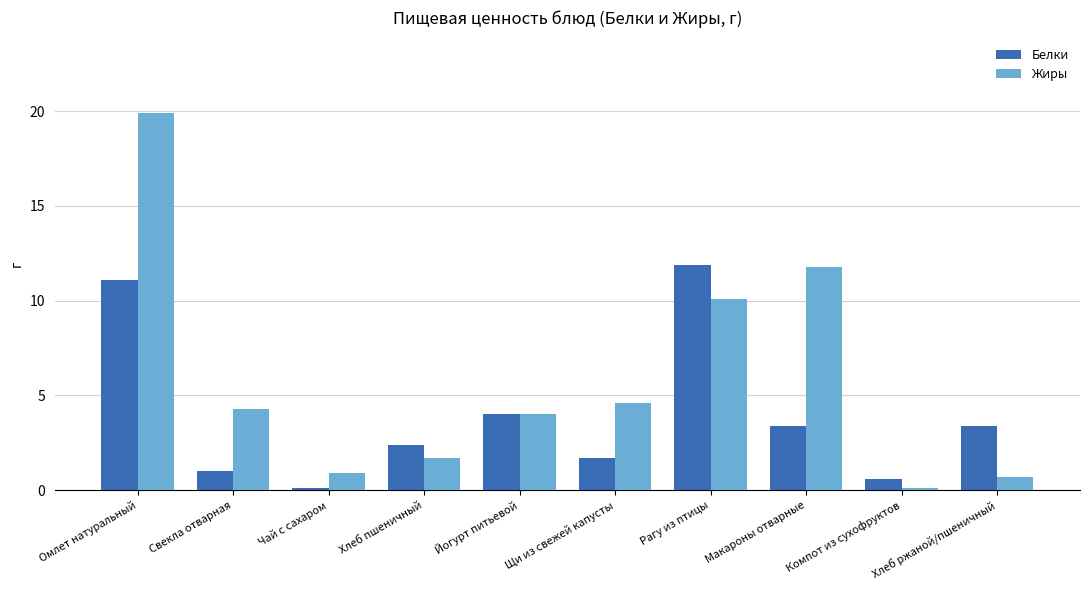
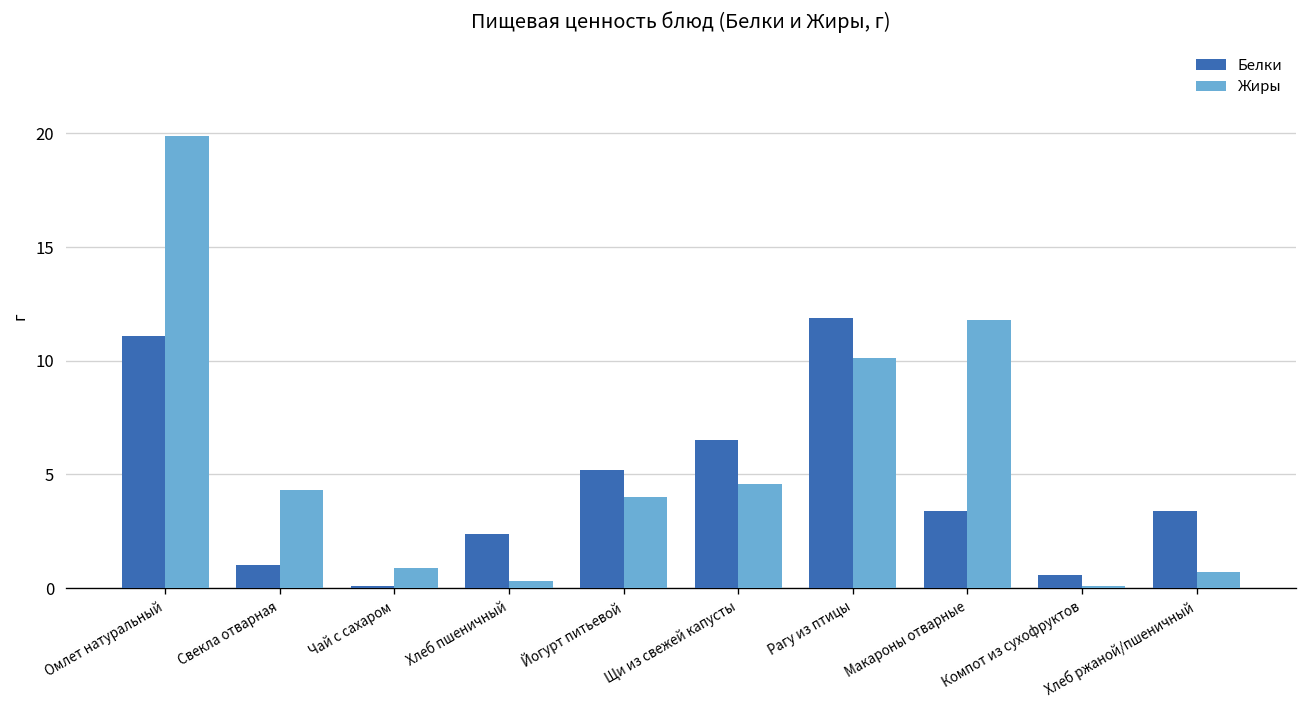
  {
    "Белки": {
      "Омлет натуральный": 11.1,
      "Свекла отварная": 1.0,
      "Хлеб пшеничный": 2.4,
-     "Йогурт питьевой": 4.0,
-     "Щи из свежей капусты": 1.7,
+     "Йогурт питьевой": 5.2,
+     "Щи из свежей капусты": 6.5,
      "Рагу из птицы": 11.9,
      "Макароны отварные": 3.4,
      "Компот из сухофруктов": 0.6,
      "Хлеб ржаной/пшеничный": 3.4
    },
    "Жиры": {
      "Омлет натуральный": 19.9,
      "Свекла отварная": 4.3,
      "Чай с сахаром": 0.9,
-     "Хлеб пшеничный": 1.7,
+     "Хлеб пшеничный": 0.3,
      "Йогурт питьевой": 4.0,
      "Щи из свежей капусты": 4.6,
      "Рагу из птицы": 10.1,
      "Макароны отварные": 11.8,
      "Хлеб ржаной/пшеничный": 0.7
    }
  }
